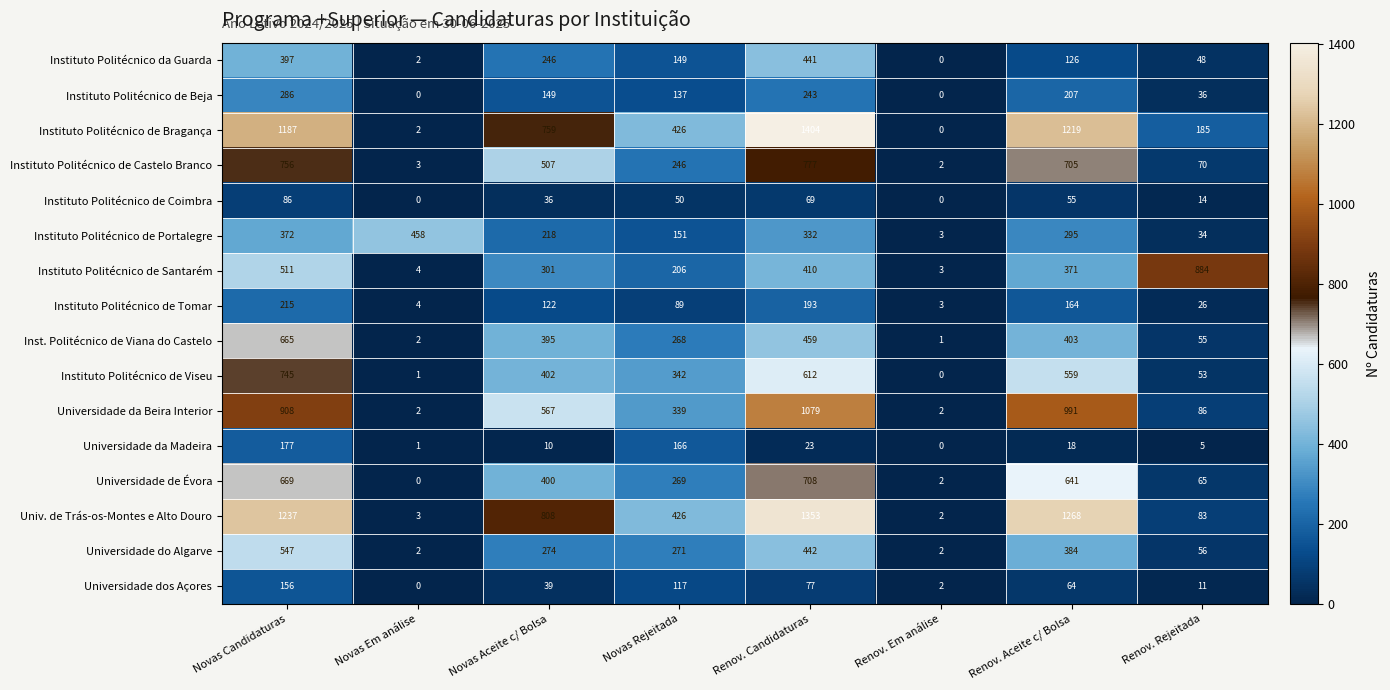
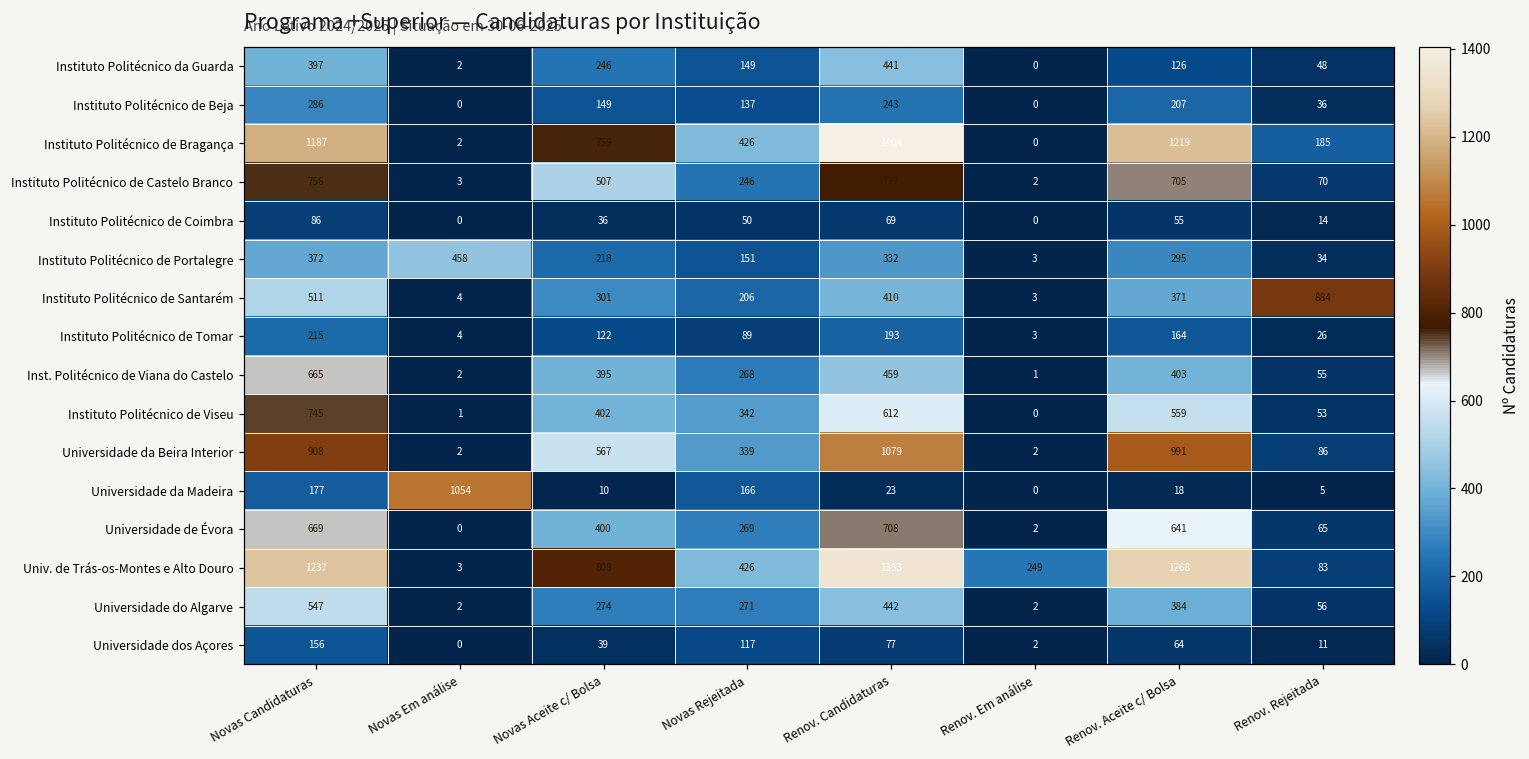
  {
    "Instituto Politécnico da Guarda": {
      "Novas Candidaturas": 397,
      "Novas Em análise": 2,
      "Novas Aceite c/ Bolsa": 246,
      "Novas Rejeitada": 149,
      "Renov. Candidaturas": 441,
      "Renov. Em análise": 0,
      "Renov. Aceite c/ Bolsa": 126,
      "Renov. Rejeitada": 48
    },
    "Instituto Politécnico de Beja": {
      "Novas Candidaturas": 286,
      "Novas Em análise": 0,
      "Novas Aceite c/ Bolsa": 149,
      "Novas Rejeitada": 137,
      "Renov. Candidaturas": 243,
      "Renov. Em análise": 0,
      "Renov. Aceite c/ Bolsa": 207,
      "Renov. Rejeitada": 36
    },
    "Instituto Politécnico de Bragança": {
      "Novas Candidaturas": 1187,
      "Novas Em análise": 2,
      "Novas Rejeitada": 426,
      "Renov. Em análise": 0,
      "Renov. Aceite c/ Bolsa": 1219,
      "Renov. Rejeitada": 185
    },
    "Instituto Politécnico de Castelo Branco": {
      "Novas Em análise": 3,
      "Novas Aceite c/ Bolsa": 507,
      "Novas Rejeitada": 246,
      "Renov. Em análise": 2,
      "Renov. Aceite c/ Bolsa": 705,
      "Renov. Rejeitada": 70
    },
    "Instituto Politécnico de Coimbra": {
      "Novas Candidaturas": 86,
      "Novas Em análise": 0,
      "Novas Aceite c/ Bolsa": 36,
      "Novas Rejeitada": 50,
      "Renov. Candidaturas": 69,
      "Renov. Em análise": 0,
      "Renov. Aceite c/ Bolsa": 55,
      "Renov. Rejeitada": 14
    },
    "Instituto Politécnico de Portalegre": {
      "Novas Candidaturas": 372,
      "Novas Em análise": 458,
      "Novas Aceite c/ Bolsa": 218,
      "Novas Rejeitada": 151,
      "Renov. Candidaturas": 332,
      "Renov. Em análise": 3,
      "Renov. Aceite c/ Bolsa": 295,
      "Renov. Rejeitada": 34
    },
    "Instituto Politécnico de Santarém": {
      "Novas Candidaturas": 511,
      "Novas Em análise": 4,
      "Novas Aceite c/ Bolsa": 301,
      "Novas Rejeitada": 206,
      "Renov. Candidaturas": 410,
      "Renov. Em análise": 3,
      "Renov. Aceite c/ Bolsa": 371,
      "Renov. Rejeitada": 884
    },
    "Instituto Politécnico de Tomar": {
      "Novas Candidaturas": 215,
      "Novas Em análise": 4,
      "Novas Aceite c/ Bolsa": 122,
      "Novas Rejeitada": 89,
      "Renov. Candidaturas": 193,
      "Renov. Em análise": 3,
      "Renov. Aceite c/ Bolsa": 164,
      "Renov. Rejeitada": 26
    },
    "Inst. Politécnico de Viana do Castelo": {
      "Novas Candidaturas": 665,
      "Novas Em análise": 2,
      "Novas Aceite c/ Bolsa": 395,
      "Novas Rejeitada": 268,
      "Renov. Candidaturas": 459,
      "Renov. Em análise": 1,
      "Renov. Aceite c/ Bolsa": 403,
      "Renov. Rejeitada": 55
    },
    "Instituto Politécnico de Viseu": {
      "Novas Candidaturas": 745,
      "Novas Em análise": 1,
      "Novas Aceite c/ Bolsa": 402,
      "Novas Rejeitada": 342,
      "Renov. Candidaturas": 612,
      "Renov. Em análise": 0,
      "Renov. Aceite c/ Bolsa": 559,
      "Renov. Rejeitada": 53
    },
    "Universidade da Beira Interior": {
      "Novas Candidaturas": 908,
      "Novas Em análise": 2,
      "Novas Aceite c/ Bolsa": 567,
      "Novas Rejeitada": 339,
      "Renov. Candidaturas": 1079,
      "Renov. Em análise": 2,
      "Renov. Aceite c/ Bolsa": 991,
      "Renov. Rejeitada": 86
    },
    "Universidade da Madeira": {
      "Novas Candidaturas": 177,
-     "Novas Em análise": 1,
+     "Novas Em análise": 1054,
      "Novas Aceite c/ Bolsa": 10,
      "Novas Rejeitada": 166,
      "Renov. Candidaturas": 23,
      "Renov. Em análise": 0,
      "Renov. Aceite c/ Bolsa": 18,
      "Renov. Rejeitada": 5
    },
    "Universidade de Évora": {
      "Novas Candidaturas": 669,
      "Novas Em análise": 0,
      "Novas Aceite c/ Bolsa": 400,
      "Novas Rejeitada": 269,
      "Renov. Candidaturas": 708,
      "Renov. Em análise": 2,
      "Renov. Aceite c/ Bolsa": 641,
      "Renov. Rejeitada": 65
    },
    "Univ. de Trás-os-Montes e Alto Douro": {
      "Novas Candidaturas": 1237,
      "Novas Em análise": 3,
      "Novas Rejeitada": 426,
-     "Renov. Em análise": 2,
+     "Renov. Em análise": 249,
      "Renov. Aceite c/ Bolsa": 1268,
      "Renov. Rejeitada": 83
    },
    "Universidade do Algarve": {
      "Novas Candidaturas": 547,
      "Novas Em análise": 2,
      "Novas Aceite c/ Bolsa": 274,
      "Novas Rejeitada": 271,
      "Renov. Candidaturas": 442,
      "Renov. Em análise": 2,
      "Renov. Aceite c/ Bolsa": 384,
      "Renov. Rejeitada": 56
    },
    "Universidade dos Açores": {
      "Novas Candidaturas": 156,
      "Novas Em análise": 0,
      "Novas Aceite c/ Bolsa": 39,
      "Novas Rejeitada": 117,
      "Renov. Candidaturas": 77,
      "Renov. Em análise": 2,
      "Renov. Aceite c/ Bolsa": 64,
      "Renov. Rejeitada": 11
    }
  }
